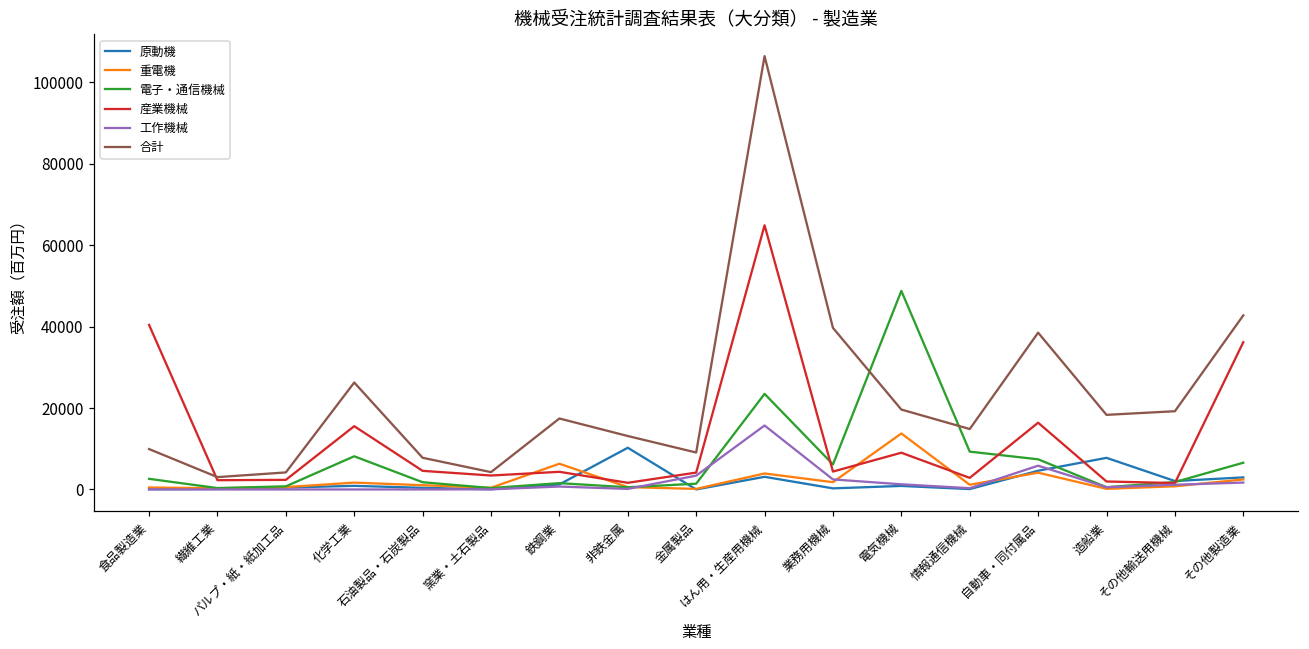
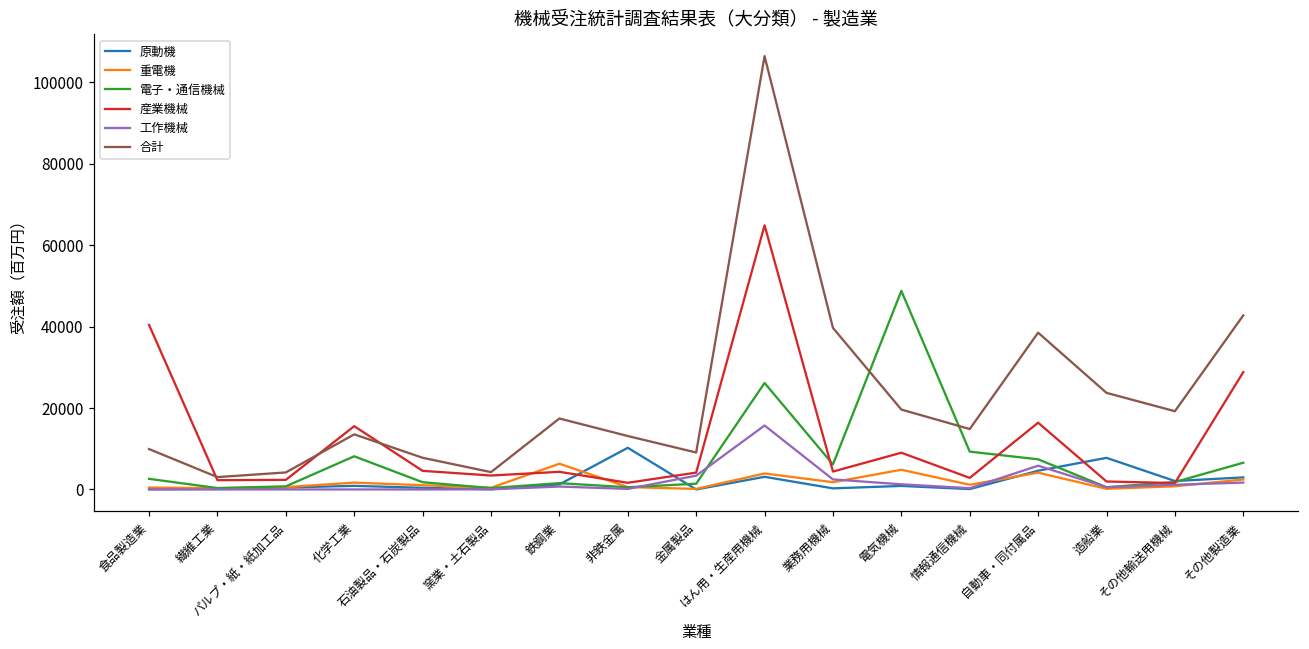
  {
    "原動機": {
      "化学工業": 1000,
      "非鉄金属": 10000,
      "はん用・生産用機械": 3000,
      "業務用機械": 0,
      "造船業": 8000
    },
    "重電機": {
      "化学工業": 2000,
      "鉄鋼業": 6000,
      "はん用・生産用機械": 4000,
-     "電気機械": 14000,
+     "電気機械": 5000,
      "情報通信機械": 1000
    },
    "電子・通信機械": {
      "食品製造業": 3000,
      "化学工業": 8000,
      "石油製品・石炭製品": 2000,
      "金属製品": 1000,
-     "はん用・生産用機械": 23000,
+     "はん用・生産用機械": 26000,
      "業務用機械": 6000,
      "電気機械": 49000,
      "情報通信機械": 9000,
      "自動車・同付属品": 7000,
      "その他製造業": 7000
    },
    "産業機械": {
      "食品製造業": 40000,
      "繊維工業": 2000,
      "パルプ・紙・紙加工品": 2000,
      "化学工業": 16000,
      "石油製品・石炭製品": 5000,
      "窯業・土石製品": 3000,
      "鉄鋼業": 4000,
      "非鉄金属": 2000,
      "金属製品": 4000,
      "はん用・生産用機械": 65000,
      "業務用機械": 4000,
      "電気機械": 9000,
      "情報通信機械": 3000,
      "自動車・同付属品": 16000,
      "造船業": 2000,
-     "その他製造業": 36000
+     "その他製造業": 29000
    },
    "工作機械": {
      "化学工業": 0,
      "金属製品": 3000,
      "はん用・生産用機械": 16000,
      "自動車・同付属品": 6000,
      "その他製造業": 2000
    },
    "合計": {
      "食品製造業": 10000,
      "繊維工業": 3000,
      "パルプ・紙・紙加工品": 4000,
-     "化学工業": 26000,
+     "化学工業": 14000,
      "石油製品・石炭製品": 8000,
      "窯業・土石製品": 4000,
      "鉄鋼業": 17000,
      "非鉄金属": 13000,
      "金属製品": 9000,
      "はん用・生産用機械": 106000,
      "業務用機械": 40000,
      "電気機械": 20000,
      "情報通信機械": 15000,
      "自動車・同付属品": 39000,
-     "造船業": 18000,
+     "造船業": 24000,
      "その他輸送用機械": 19000,
      "その他製造業": 43000
    }
  }
